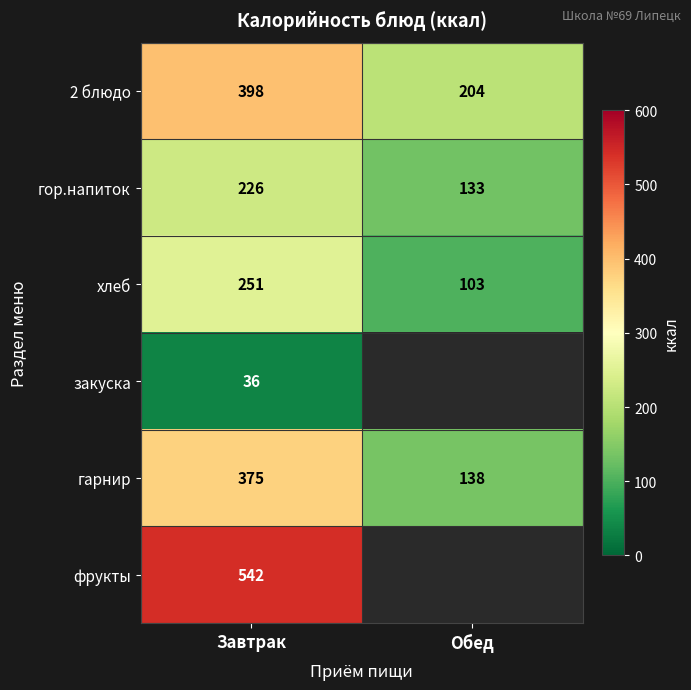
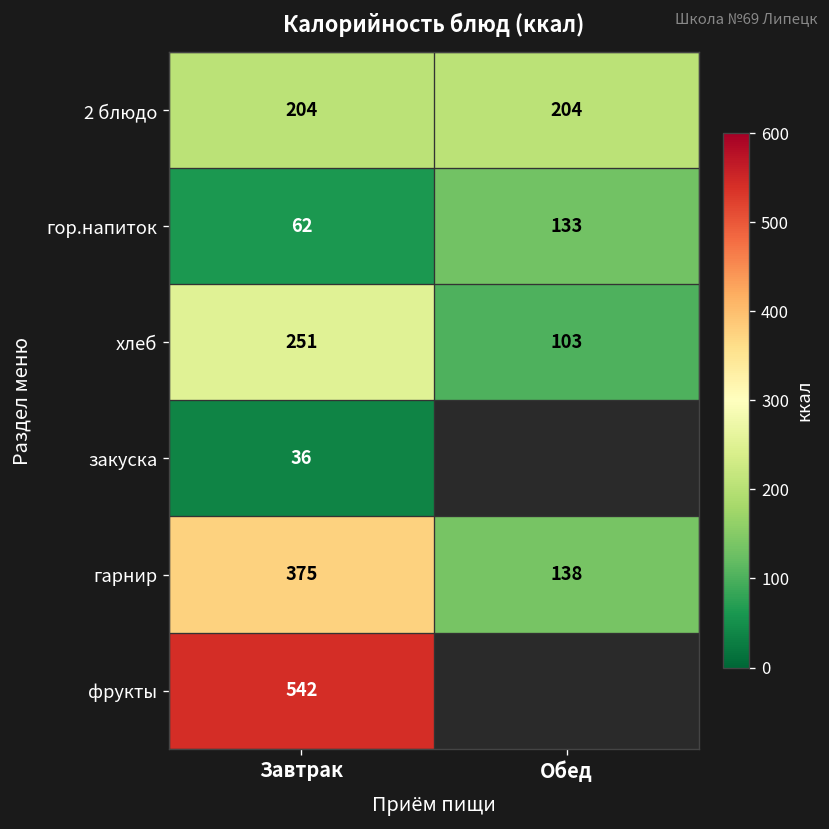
  {
    "2 блюдо": {
-     "Завтрак": 398,
+     "Завтрак": 204,
      "Обед": 204
    },
    "гор.напиток": {
-     "Завтрак": 226,
+     "Завтрак": 62,
      "Обед": 133
    },
    "хлеб": {
      "Завтрак": 251,
      "Обед": 103
    },
    "закуска": {
      "Завтрак": 36
    },
    "гарнир": {
      "Завтрак": 375,
      "Обед": 138
    },
    "фрукты": {
      "Завтрак": 542
    }
  }
